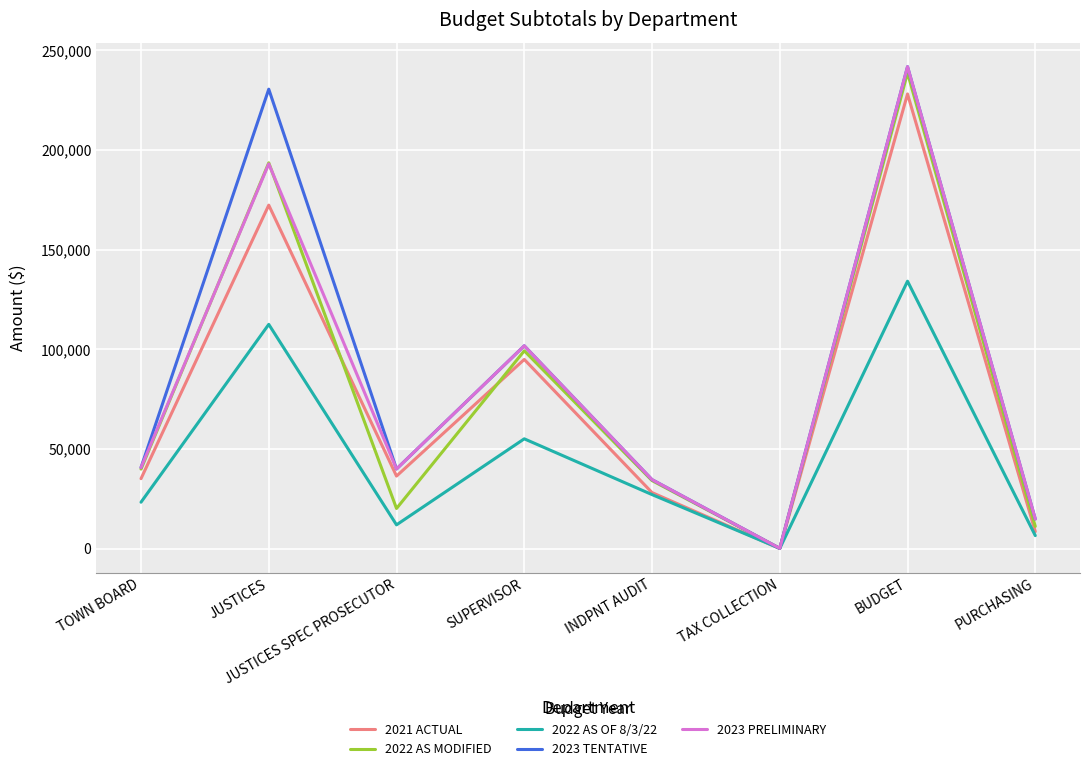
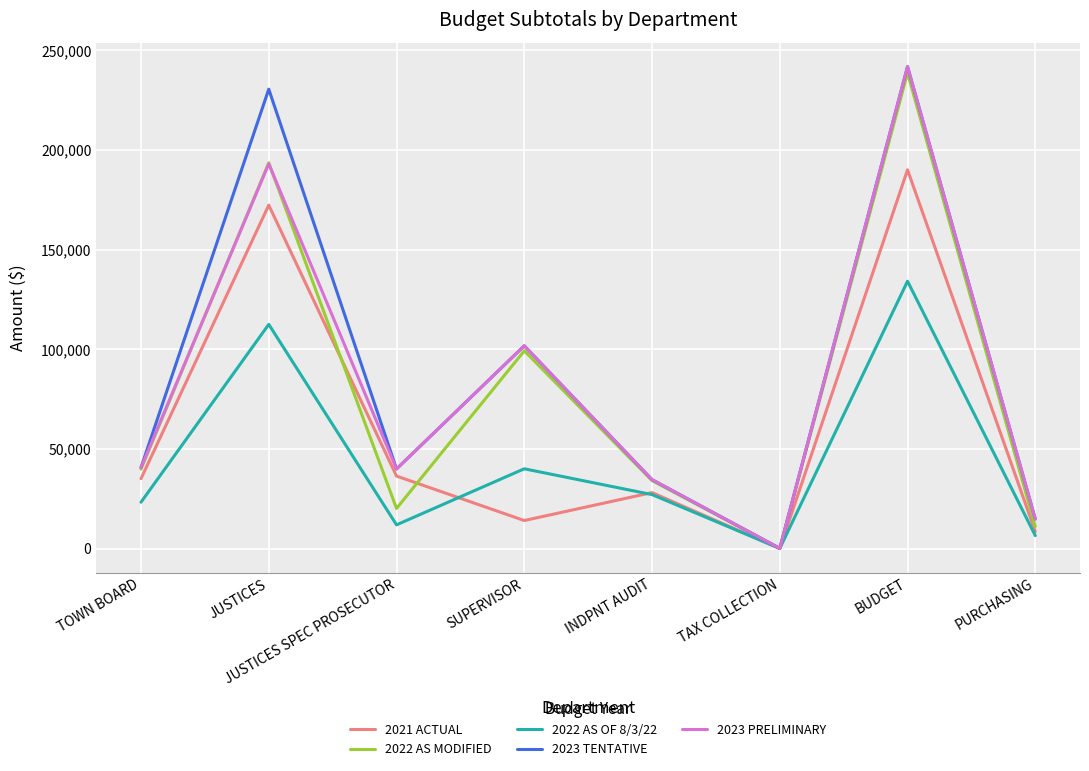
  {
    "2021 ACTUAL": {
      "TOWN BOARD": "35,000",
      "JUSTICES": "172,000",
      "JUSTICES SPEC PROSECUTOR": "36,000",
-     "SUPERVISOR": "95,000",
-     "BUDGET": "228,000",
+     "SUPERVISOR": "14,000",
+     "BUDGET": "190,000",
      "PURCHASING": "9,000"
    },
    "2022 AS MODIFIED": {
      "JUSTICES SPEC PROSECUTOR": "20,000",
      "SUPERVISOR": "99,000",
      "BUDGET": "239,000",
      "PURCHASING": "11,000"
    },
    "2022 AS OF 8/3/22": {
      "TOWN BOARD": "23,000",
      "JUSTICES": "113,000",
      "JUSTICES SPEC PROSECUTOR": "12,000",
-     "SUPERVISOR": "55,000",
+     "SUPERVISOR": "40,000",
      "BUDGET": "134,000",
      "PURCHASING": "7,000"
    },
    "2023 TENTATIVE": {
      "JUSTICES": "230,000"
    }
  }
